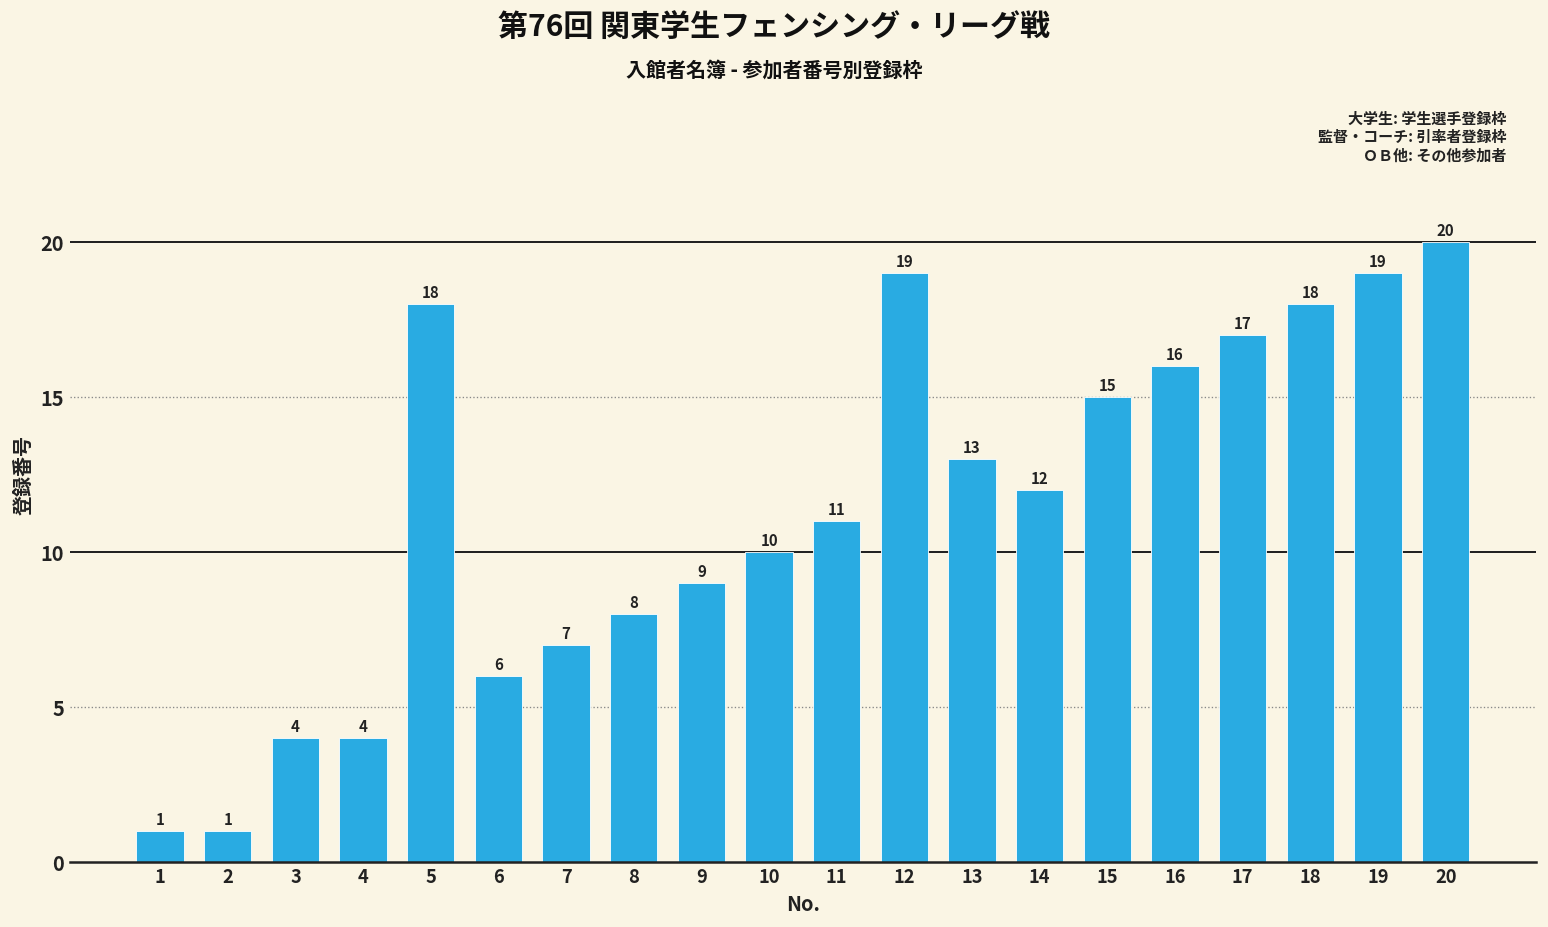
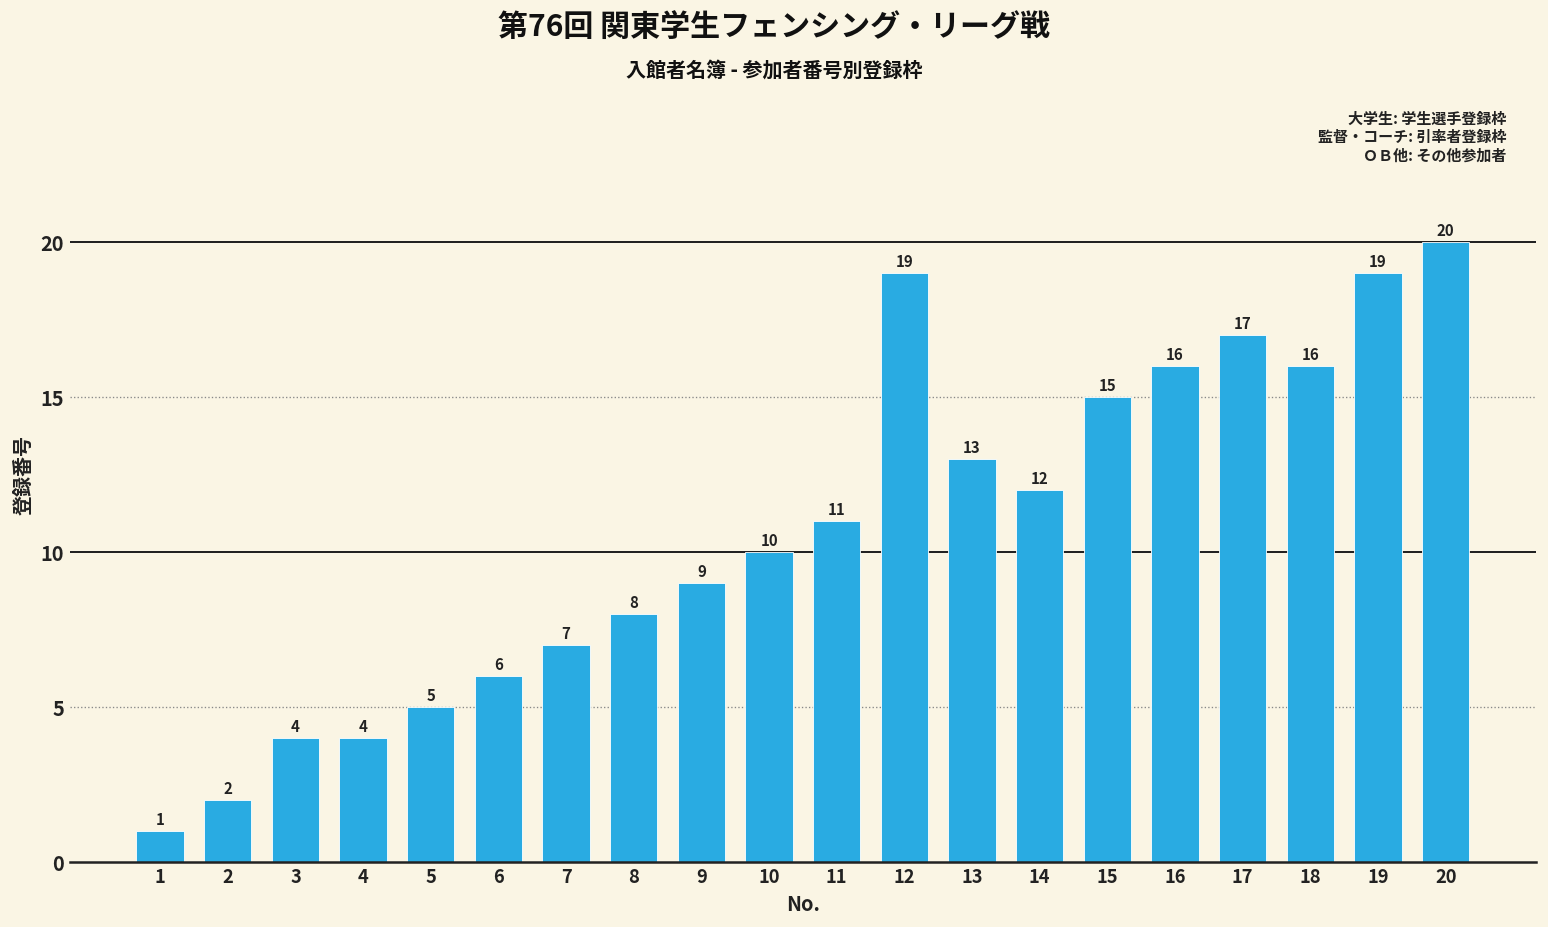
  {
    "1": 1,
-   "2": 1,
+   "2": 2,
    "3": 4,
    "4": 4,
-   "5": 18,
+   "5": 5,
    "6": 6,
    "7": 7,
    "8": 8,
    "9": 9,
    "10": 10,
    "11": 11,
    "12": 19,
    "13": 13,
    "14": 12,
    "15": 15,
    "16": 16,
    "17": 17,
-   "18": 18,
+   "18": 16,
    "19": 19,
    "20": 20
  }
